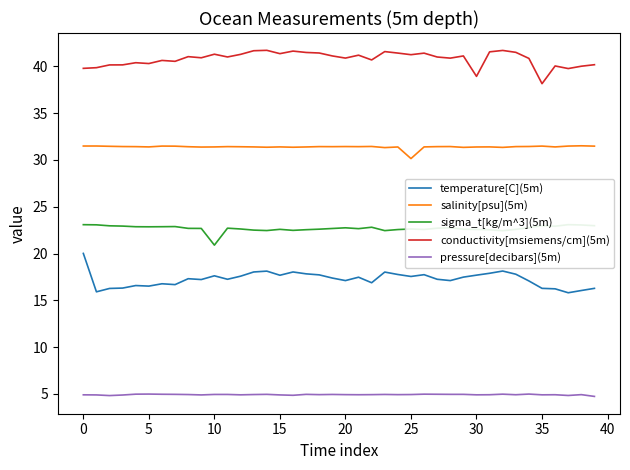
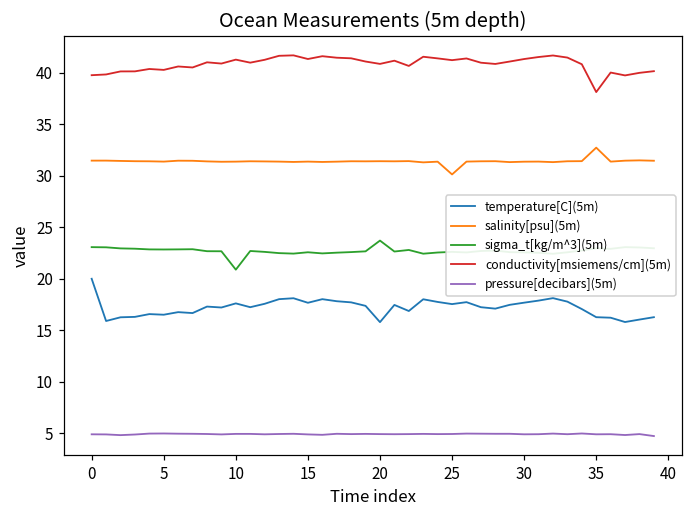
  {
    "temperature[C](5m)": {
      "0": 20,
      "5": 17,
      "10": 18,
      "15": 18,
-     "20": 17,
+     "20": 16,
      "25": 18,
      "30": 18,
      "35": 16
    },
    "salinity[psu](5m)": {
      "0": 31,
      "5": 31,
      "10": 31,
      "15": 31,
      "20": 31,
      "25": 30,
      "30": 31,
-     "35": 31
+     "35": 33
    },
    "sigma_t[kg/m^3](5m)": {
      "0": 23,
      "5": 23,
      "10": 21,
      "15": 23,
-     "20": 23
+     "20": 24
    },
    "conductivity[msiemens/cm](5m)": {
      "0": 40,
      "5": 40,
      "10": 41,
      "15": 41,
      "20": 41,
      "25": 41,
-     "30": 39,
+     "30": 41,
      "35": 38
    },
    "pressure[decibars](5m)": {
      "0": 5,
      "5": 5,
      "10": 5,
      "15": 5,
      "20": 5,
      "25": 5,
      "30": 5,
      "35": 5
    }
  }
